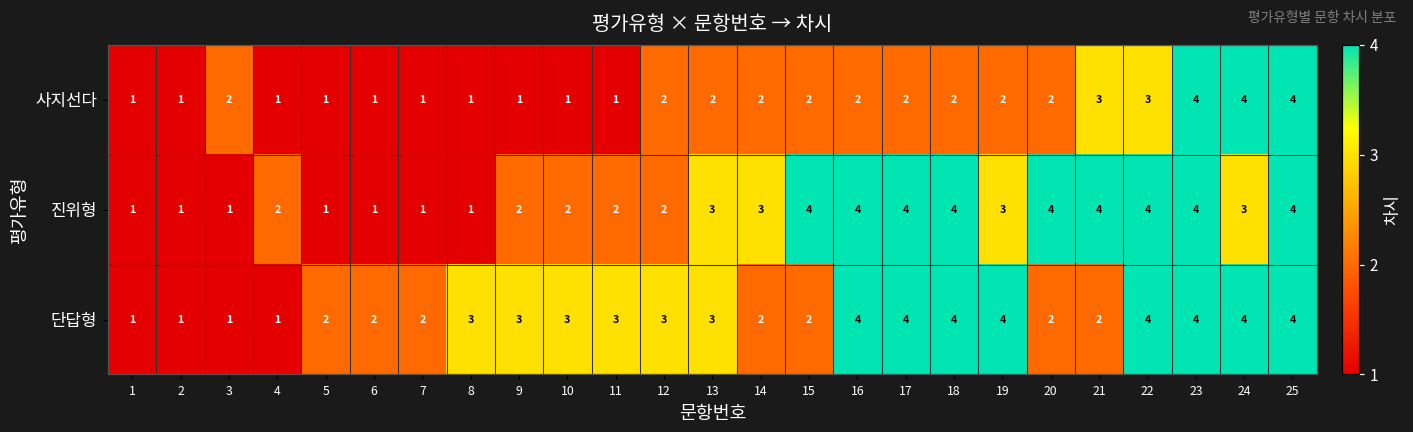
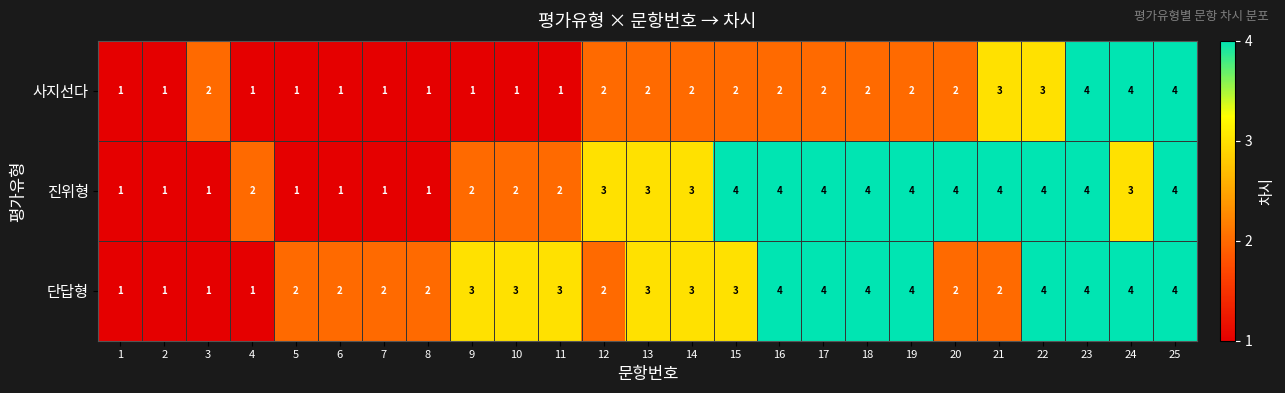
  {
    "사지선다": {
      "1": 1,
      "2": 1,
      "3": 2,
      "4": 1,
      "5": 1,
      "6": 1,
      "7": 1,
      "8": 1,
      "9": 1,
      "10": 1,
      "11": 1,
      "12": 2,
      "13": 2,
      "14": 2,
      "15": 2,
      "16": 2,
      "17": 2,
      "18": 2,
      "19": 2,
      "20": 2,
      "21": 3,
      "22": 3,
      "23": 4,
      "24": 4,
      "25": 4
    },
    "진위형": {
      "1": 1,
      "2": 1,
      "3": 1,
      "4": 2,
      "5": 1,
      "6": 1,
      "7": 1,
      "8": 1,
      "9": 2,
      "10": 2,
      "11": 2,
-     "12": 2,
+     "12": 3,
      "13": 3,
      "14": 3,
      "15": 4,
      "16": 4,
      "17": 4,
      "18": 4,
-     "19": 3,
+     "19": 4,
      "20": 4,
      "21": 4,
      "22": 4,
      "23": 4,
      "24": 3,
      "25": 4
    },
    "단답형": {
      "1": 1,
      "2": 1,
      "3": 1,
      "4": 1,
      "5": 2,
      "6": 2,
      "7": 2,
-     "8": 3,
+     "8": 2,
      "9": 3,
      "10": 3,
      "11": 3,
-     "12": 3,
+     "12": 2,
      "13": 3,
-     "14": 2,
-     "15": 2,
+     "14": 3,
+     "15": 3,
      "16": 4,
      "17": 4,
      "18": 4,
      "19": 4,
      "20": 2,
      "21": 2,
      "22": 4,
      "23": 4,
      "24": 4,
      "25": 4
    }
  }
